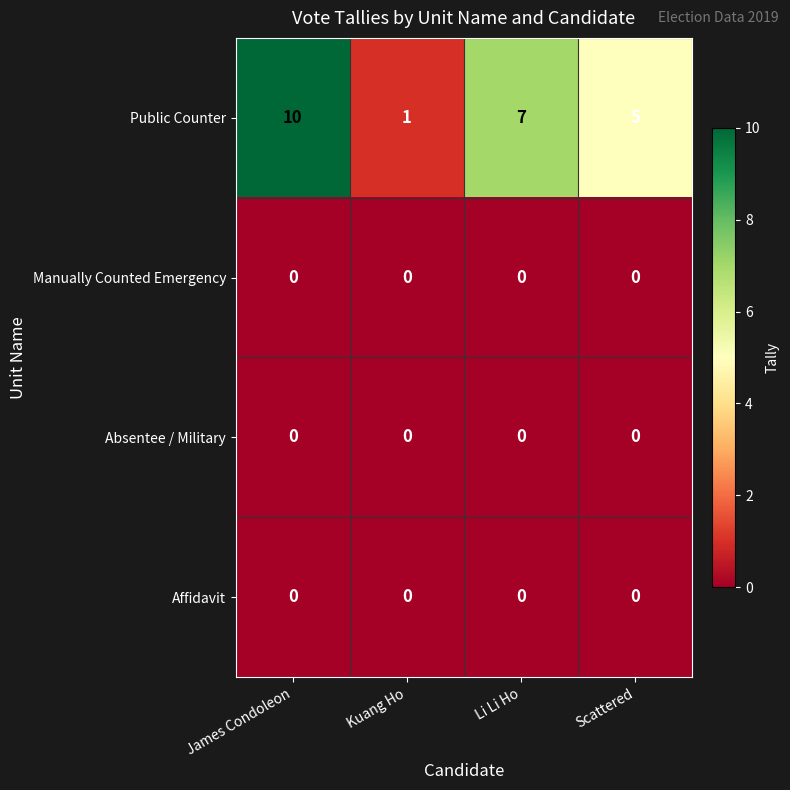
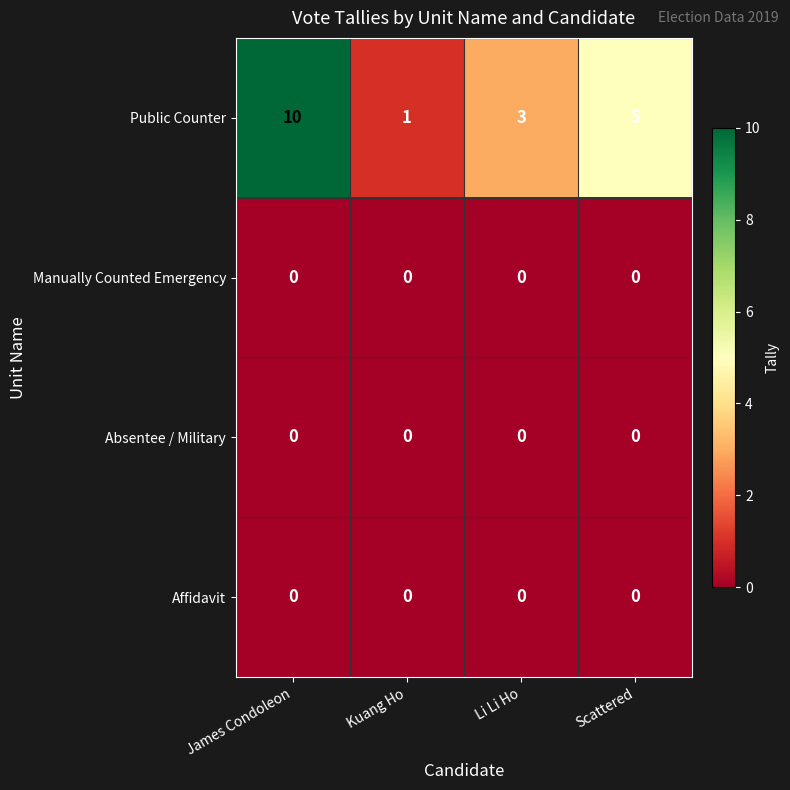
  {
    "Public Counter": {
      "James Condoleon": 10,
      "Kuang Ho": 1,
-     "Li Li Ho": 7,
+     "Li Li Ho": 3,
      "Scattered": 5
    },
    "Manually Counted Emergency": {
      "James Condoleon": 0,
      "Kuang Ho": 0,
      "Li Li Ho": 0,
      "Scattered": 0
    },
    "Absentee / Military": {
      "James Condoleon": 0,
      "Kuang Ho": 0,
      "Li Li Ho": 0,
      "Scattered": 0
    },
    "Affidavit": {
      "James Condoleon": 0,
      "Kuang Ho": 0,
      "Li Li Ho": 0,
      "Scattered": 0
    }
  }
